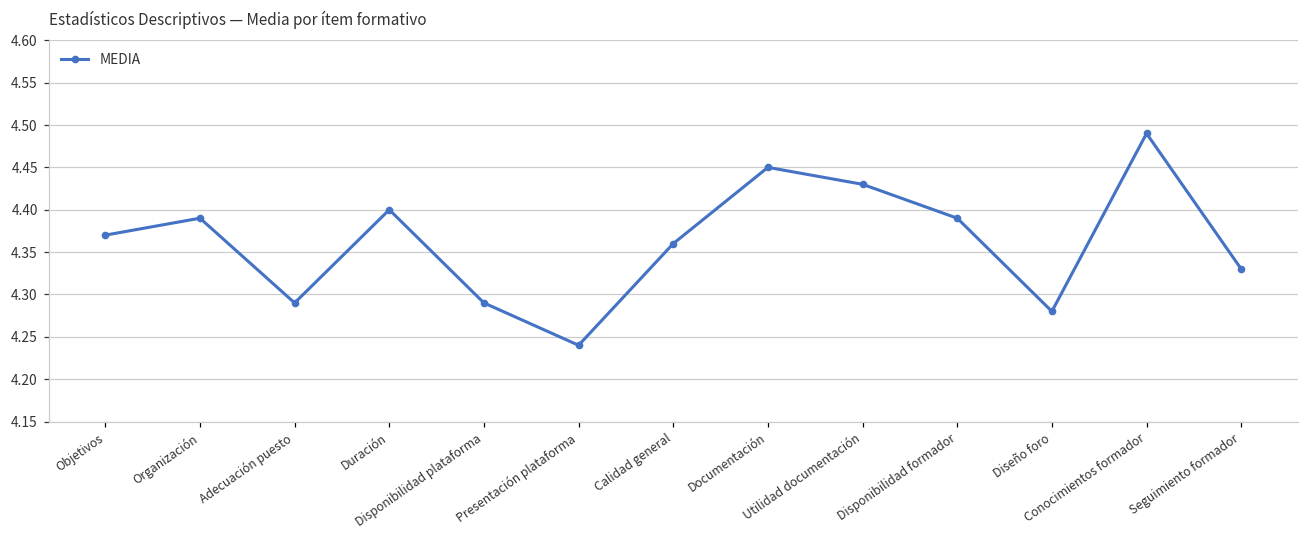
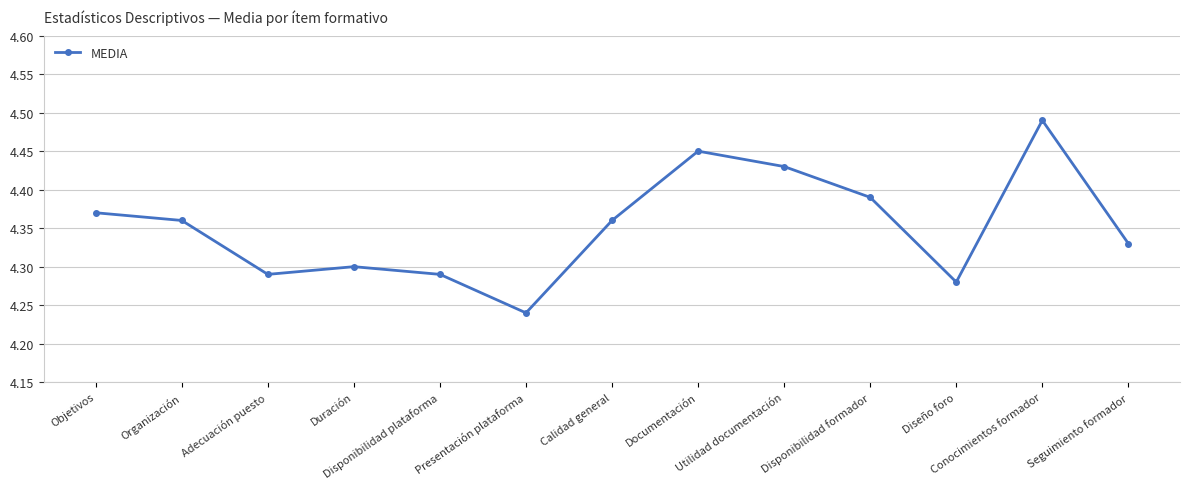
  {
    "Objetivos": 4.37,
-   "Organización": 4.39,
+   "Organización": 4.36,
    "Adecuación puesto": 4.29,
-   "Duración": 4.4,
+   "Duración": 4.3,
    "Disponibilidad plataforma": 4.29,
    "Presentación plataforma": 4.24,
    "Calidad general": 4.36,
    "Documentación": 4.45,
    "Utilidad documentación": 4.43,
    "Disponibilidad formador": 4.39,
    "Diseño foro": 4.28,
    "Conocimientos formador": 4.49,
    "Seguimiento formador": 4.33
  }
